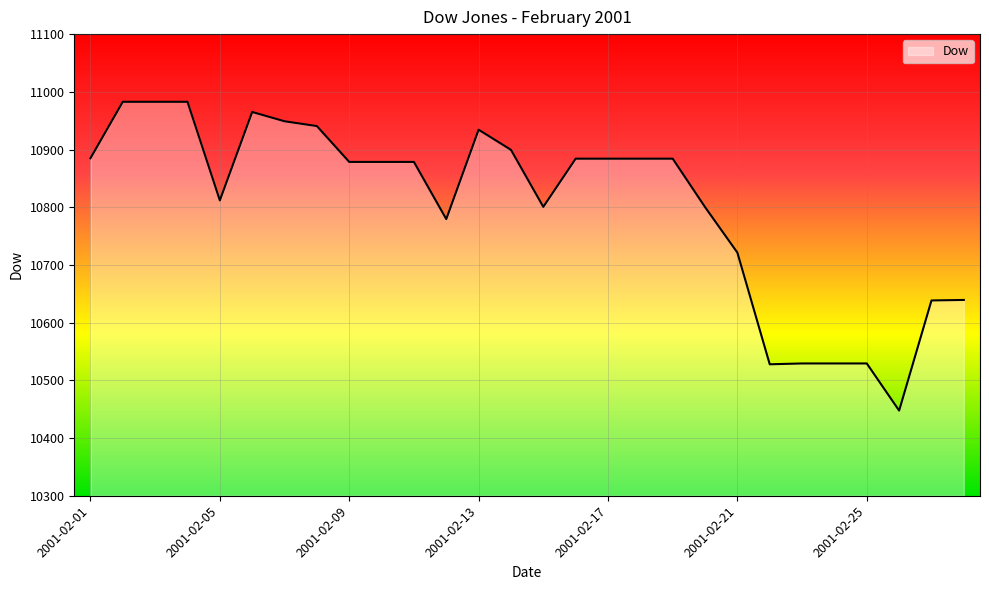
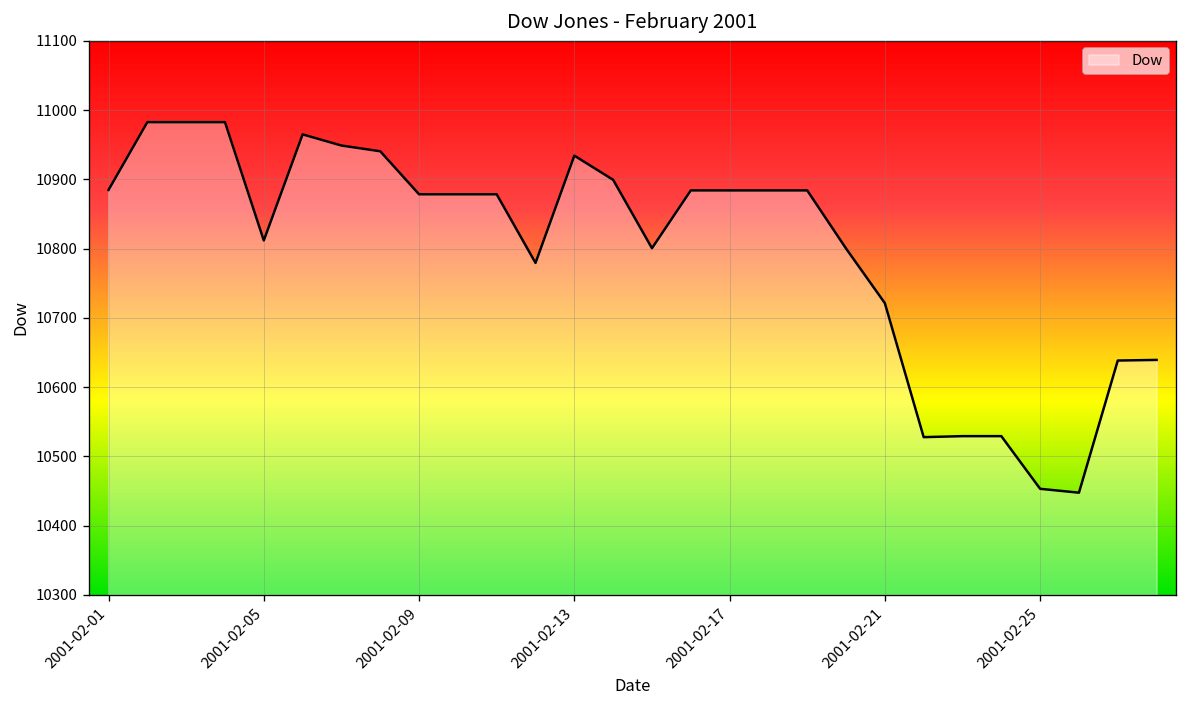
  {
    "2001-02-01": 10880,
    "2001-02-05": 10810,
    "2001-02-09": 10880,
    "2001-02-13": 10930,
    "2001-02-17": 10880,
    "2001-02-21": 10720,
-   "2001-02-25": 10530
+   "2001-02-25": 10450
  }
